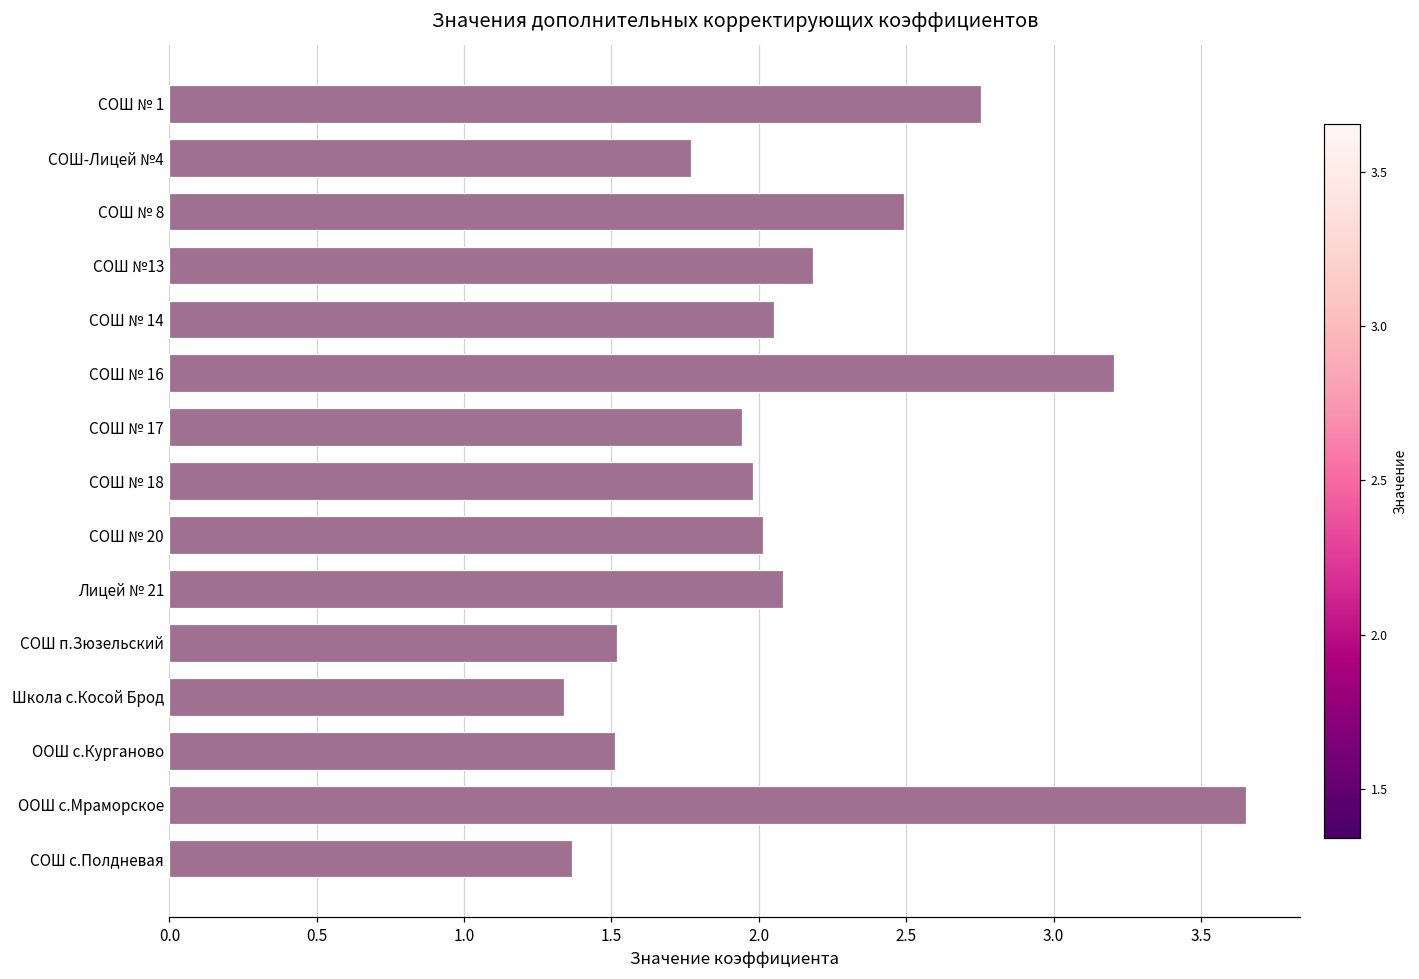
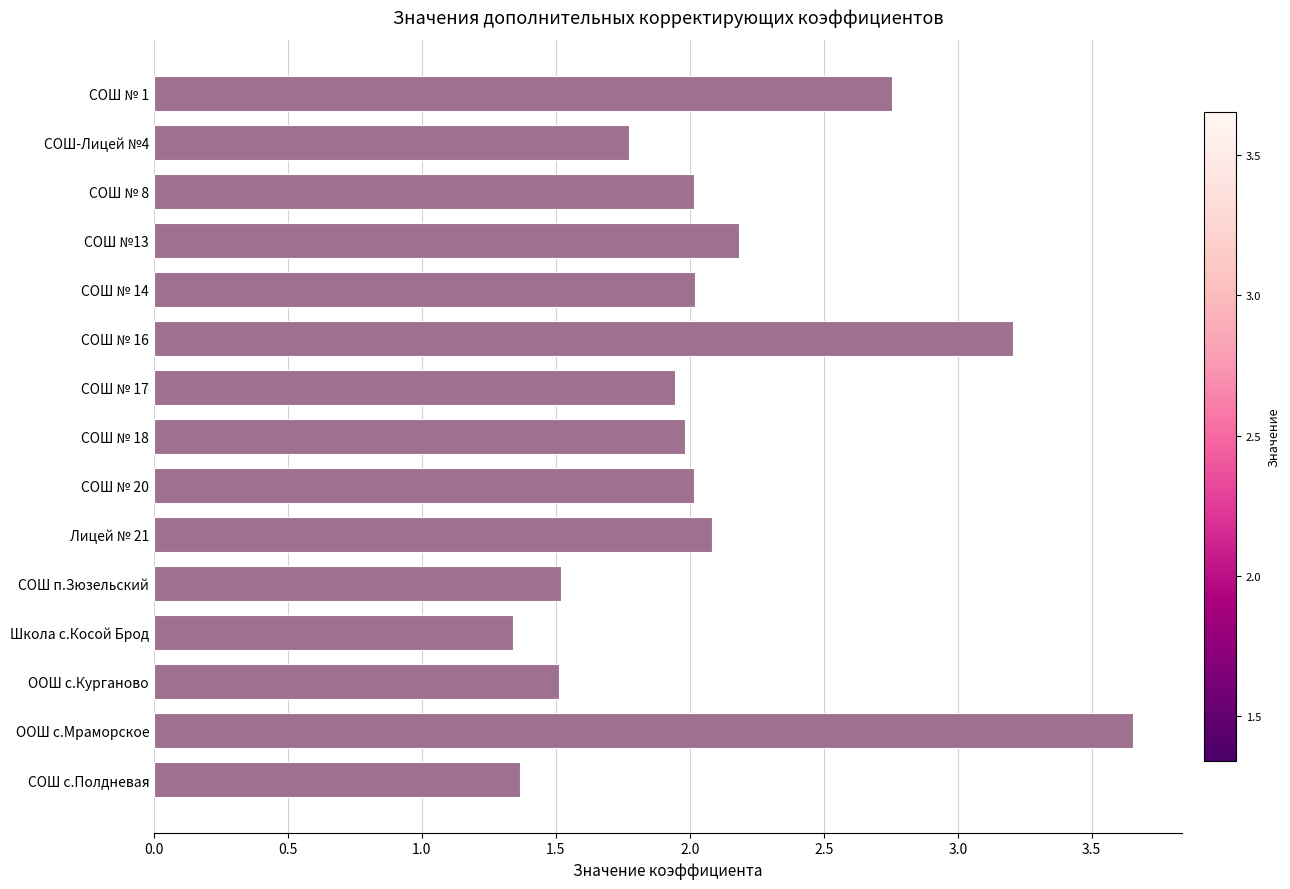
  {
    "СОШ № 1": 2.75,
    "СОШ-Лицей №4": 1.77,
-   "СОШ № 8": 2.49,
+   "СОШ № 8": 2.02,
    "СОШ №13": 2.19,
-   "СОШ № 14": 2.05,
+   "СОШ № 14": 2.02,
    "СОШ № 16": 3.21,
    "СОШ № 17": 1.94,
    "СОШ № 18": 1.98,
    "СОШ № 20": 2.02,
    "Лицей № 21": 2.08,
    "СОШ п.Зюзельский": 1.52,
    "Школа с.Косой Брод": 1.34,
    "ООШ с.Курганово": 1.51,
    "ООШ с.Мраморское": 3.65,
    "СОШ с.Полдневая": 1.37
  }
